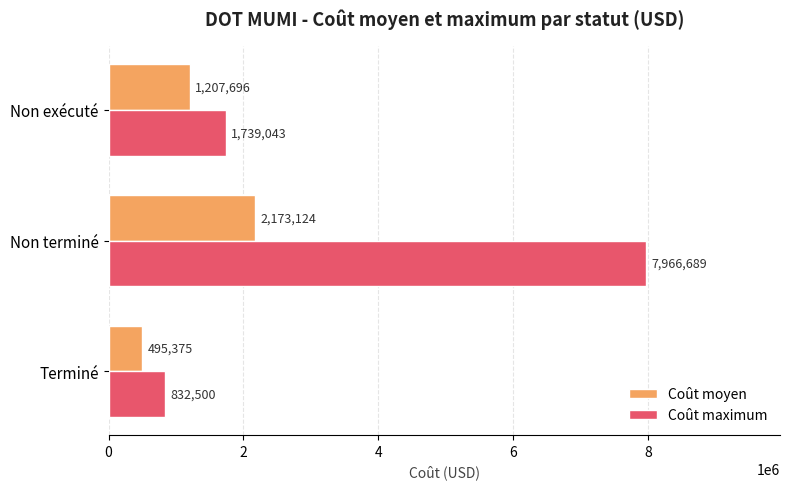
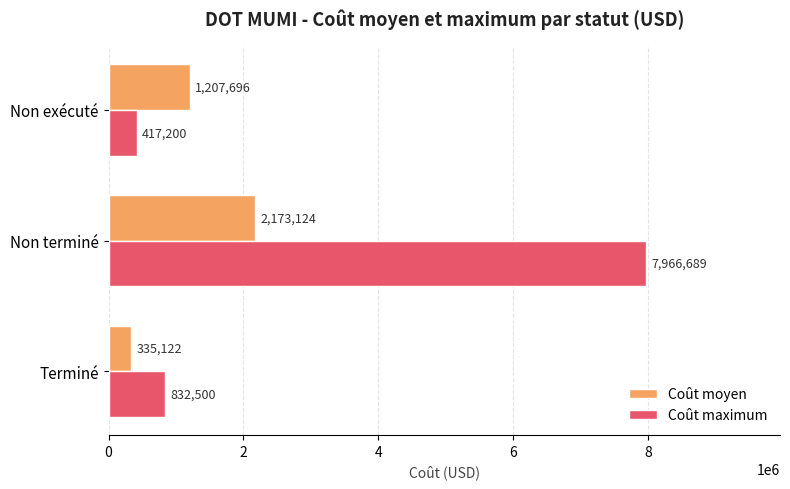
  {
    "Coût moyen": {
      "Non exécuté": "1,207,696",
      "Non terminé": "2,173,124",
-     "Terminé": "495,375"
+     "Terminé": "335,122"
    },
    "Coût maximum": {
-     "Non exécuté": "1,739,043",
+     "Non exécuté": "417,200",
      "Non terminé": "7,966,689",
      "Terminé": "832,500"
    }
  }
